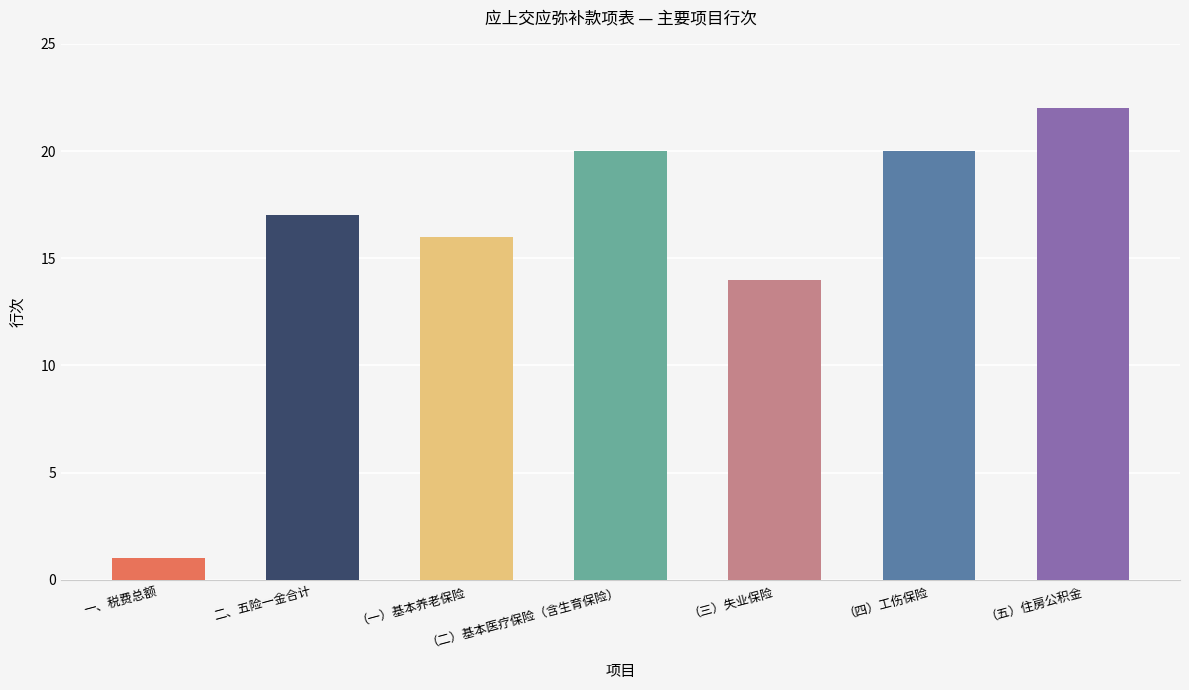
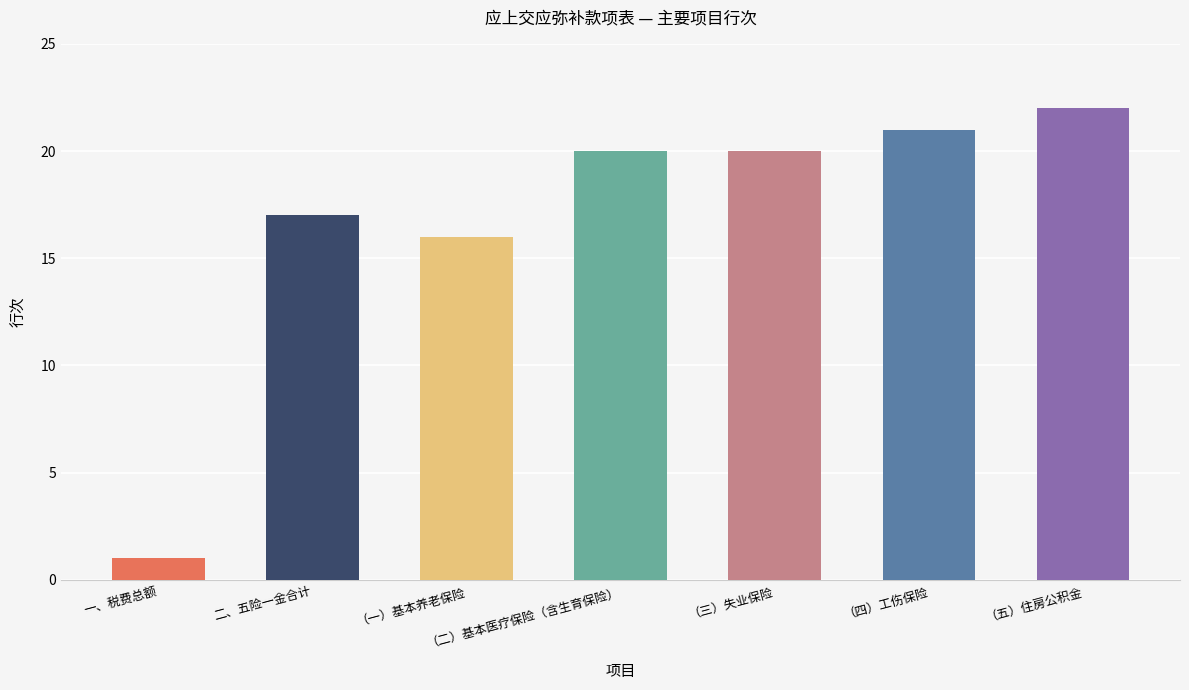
  {
    "一、税费总额": 1,
    "二、五险一金合计": 17,
    "（一）基本养老保险": 16,
    "（二）基本医疗保险（含生育保险）": 20,
-   "（三）失业保险": 14,
-   "（四）工伤保险": 20,
+   "（三）失业保险": 20,
+   "（四）工伤保险": 21,
    "（五）住房公积金": 22
  }
